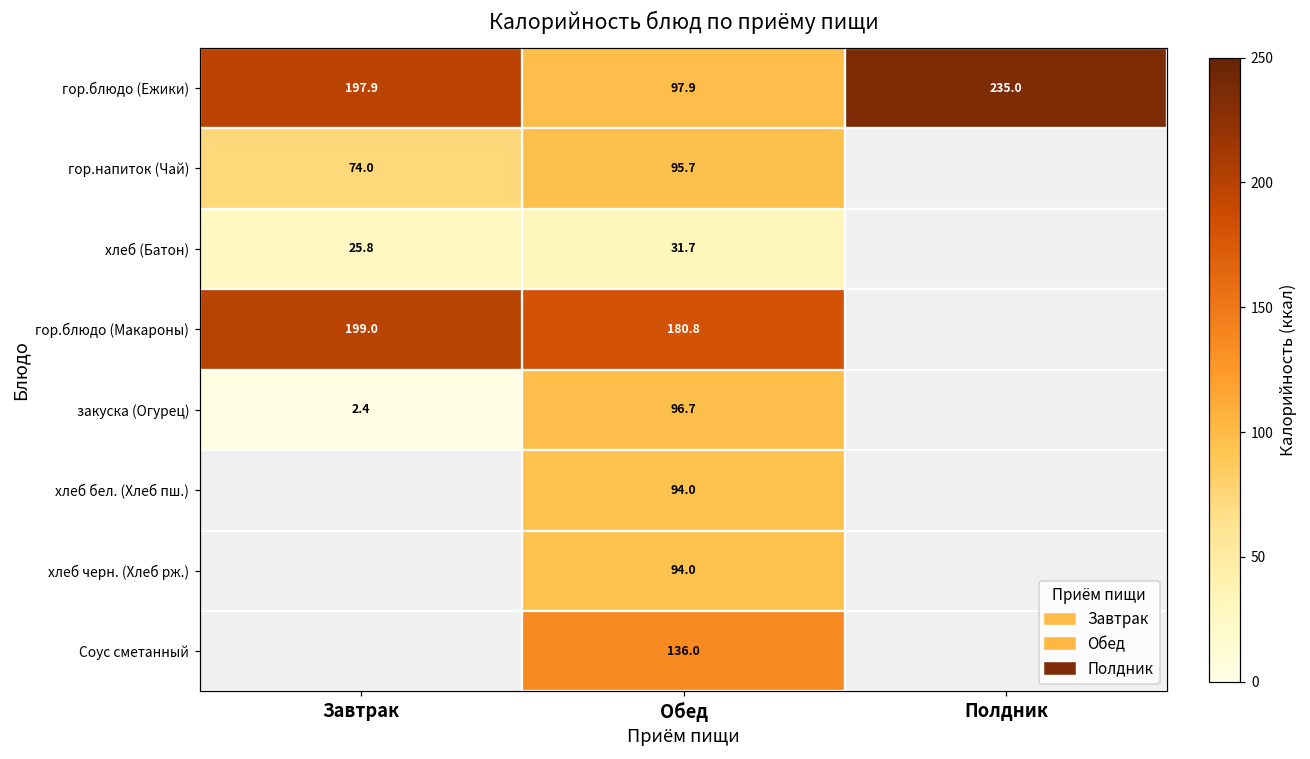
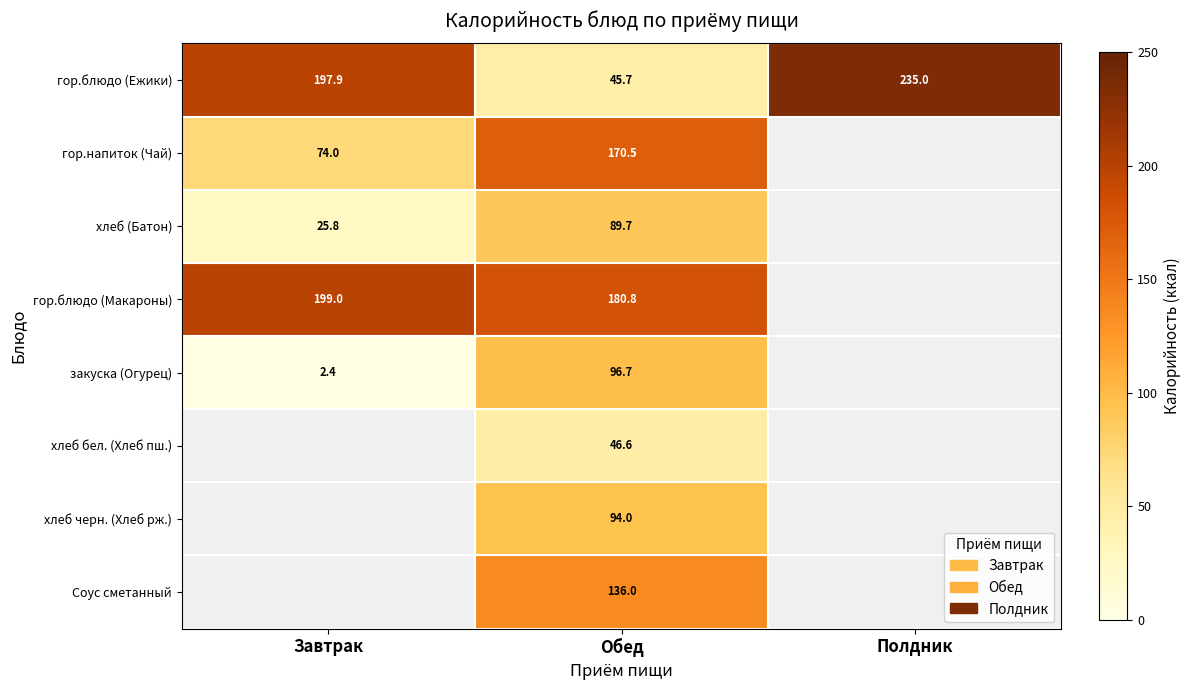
  {
    "гор.блюдо (Ежики)": {
      "Завтрак": 197.9,
-     "Обед": 97.9,
+     "Обед": 45.7,
      "Полдник": 235.0
    },
    "гор.напиток (Чай)": {
      "Завтрак": 74.0,
-     "Обед": 95.7
+     "Обед": 170.5
    },
    "хлеб (Батон)": {
      "Завтрак": 25.8,
-     "Обед": 31.7
+     "Обед": 89.7
    },
    "гор.блюдо (Макароны)": {
      "Завтрак": 199.0,
      "Обед": 180.8
    },
    "закуска (Огурец)": {
      "Завтрак": 2.4,
      "Обед": 96.7
    },
    "хлеб бел. (Хлеб пш.)": {
-     "Обед": 94.0
+     "Обед": 46.6
    },
    "хлеб черн. (Хлеб рж.)": {
      "Обед": 94.0
    },
    "Соус сметанный": {
      "Обед": 136.0
    }
  }
